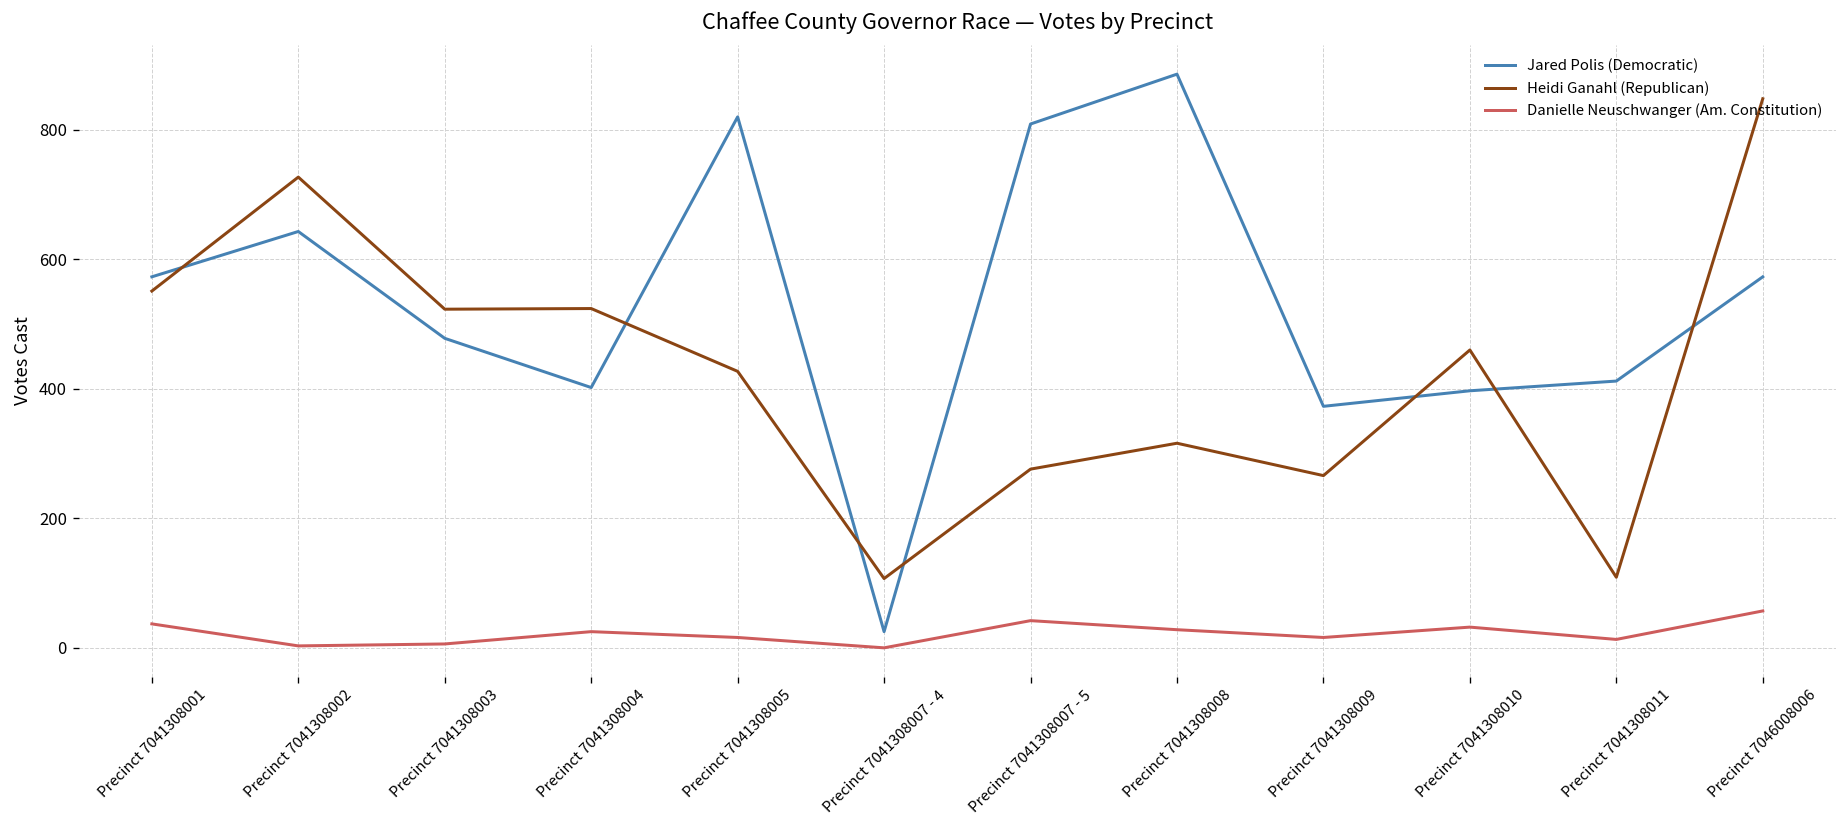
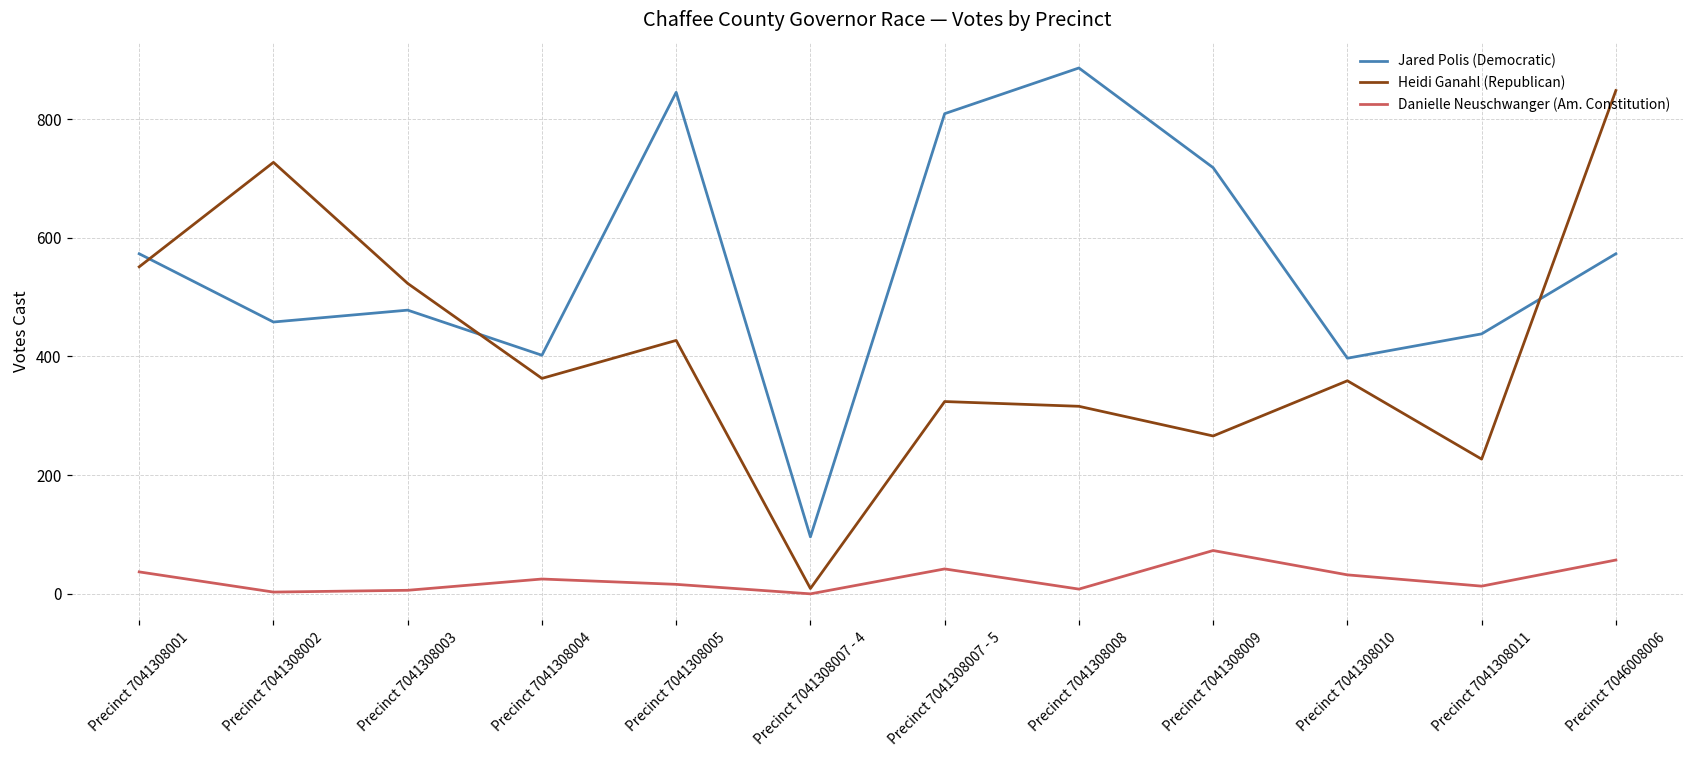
  {
    "Jared Polis (Democratic)": {
      "Precinct 7041308001": 570,
-     "Precinct 7041308002": 640,
+     "Precinct 7041308002": 460,
      "Precinct 7041308003": 480,
      "Precinct 7041308004": 400,
-     "Precinct 7041308005": 820,
-     "Precinct 7041308007 - 4": 30,
+     "Precinct 7041308005": 850,
+     "Precinct 7041308007 - 4": 100,
      "Precinct 7041308007 - 5": 810,
      "Precinct 7041308008": 890,
-     "Precinct 7041308009": 370,
+     "Precinct 7041308009": 720,
      "Precinct 7041308010": 400,
-     "Precinct 7041308011": 410,
+     "Precinct 7041308011": 440,
      "Precinct 7046008006": 570
    },
    "Heidi Ganahl (Republican)": {
      "Precinct 7041308001": 550,
      "Precinct 7041308002": 730,
      "Precinct 7041308003": 520,
-     "Precinct 7041308004": 520,
+     "Precinct 7041308004": 360,
      "Precinct 7041308005": 430,
-     "Precinct 7041308007 - 4": 110,
-     "Precinct 7041308007 - 5": 280,
+     "Precinct 7041308007 - 4": 10,
+     "Precinct 7041308007 - 5": 320,
      "Precinct 7041308008": 320,
      "Precinct 7041308009": 270,
-     "Precinct 7041308010": 460,
-     "Precinct 7041308011": 110,
+     "Precinct 7041308010": 360,
+     "Precinct 7041308011": 230,
      "Precinct 7046008006": 850
    },
    "Danielle Neuschwanger (Am. Constitution)": {
      "Precinct 7041308001": 40,
      "Precinct 7041308002": 0,
      "Precinct 7041308003": 10,
      "Precinct 7041308004": 30,
      "Precinct 7041308005": 20,
      "Precinct 7041308007 - 4": 0,
      "Precinct 7041308007 - 5": 40,
-     "Precinct 7041308008": 30,
-     "Precinct 7041308009": 20,
+     "Precinct 7041308008": 10,
+     "Precinct 7041308009": 70,
      "Precinct 7041308010": 30,
      "Precinct 7041308011": 10,
      "Precinct 7046008006": 60
    }
  }
